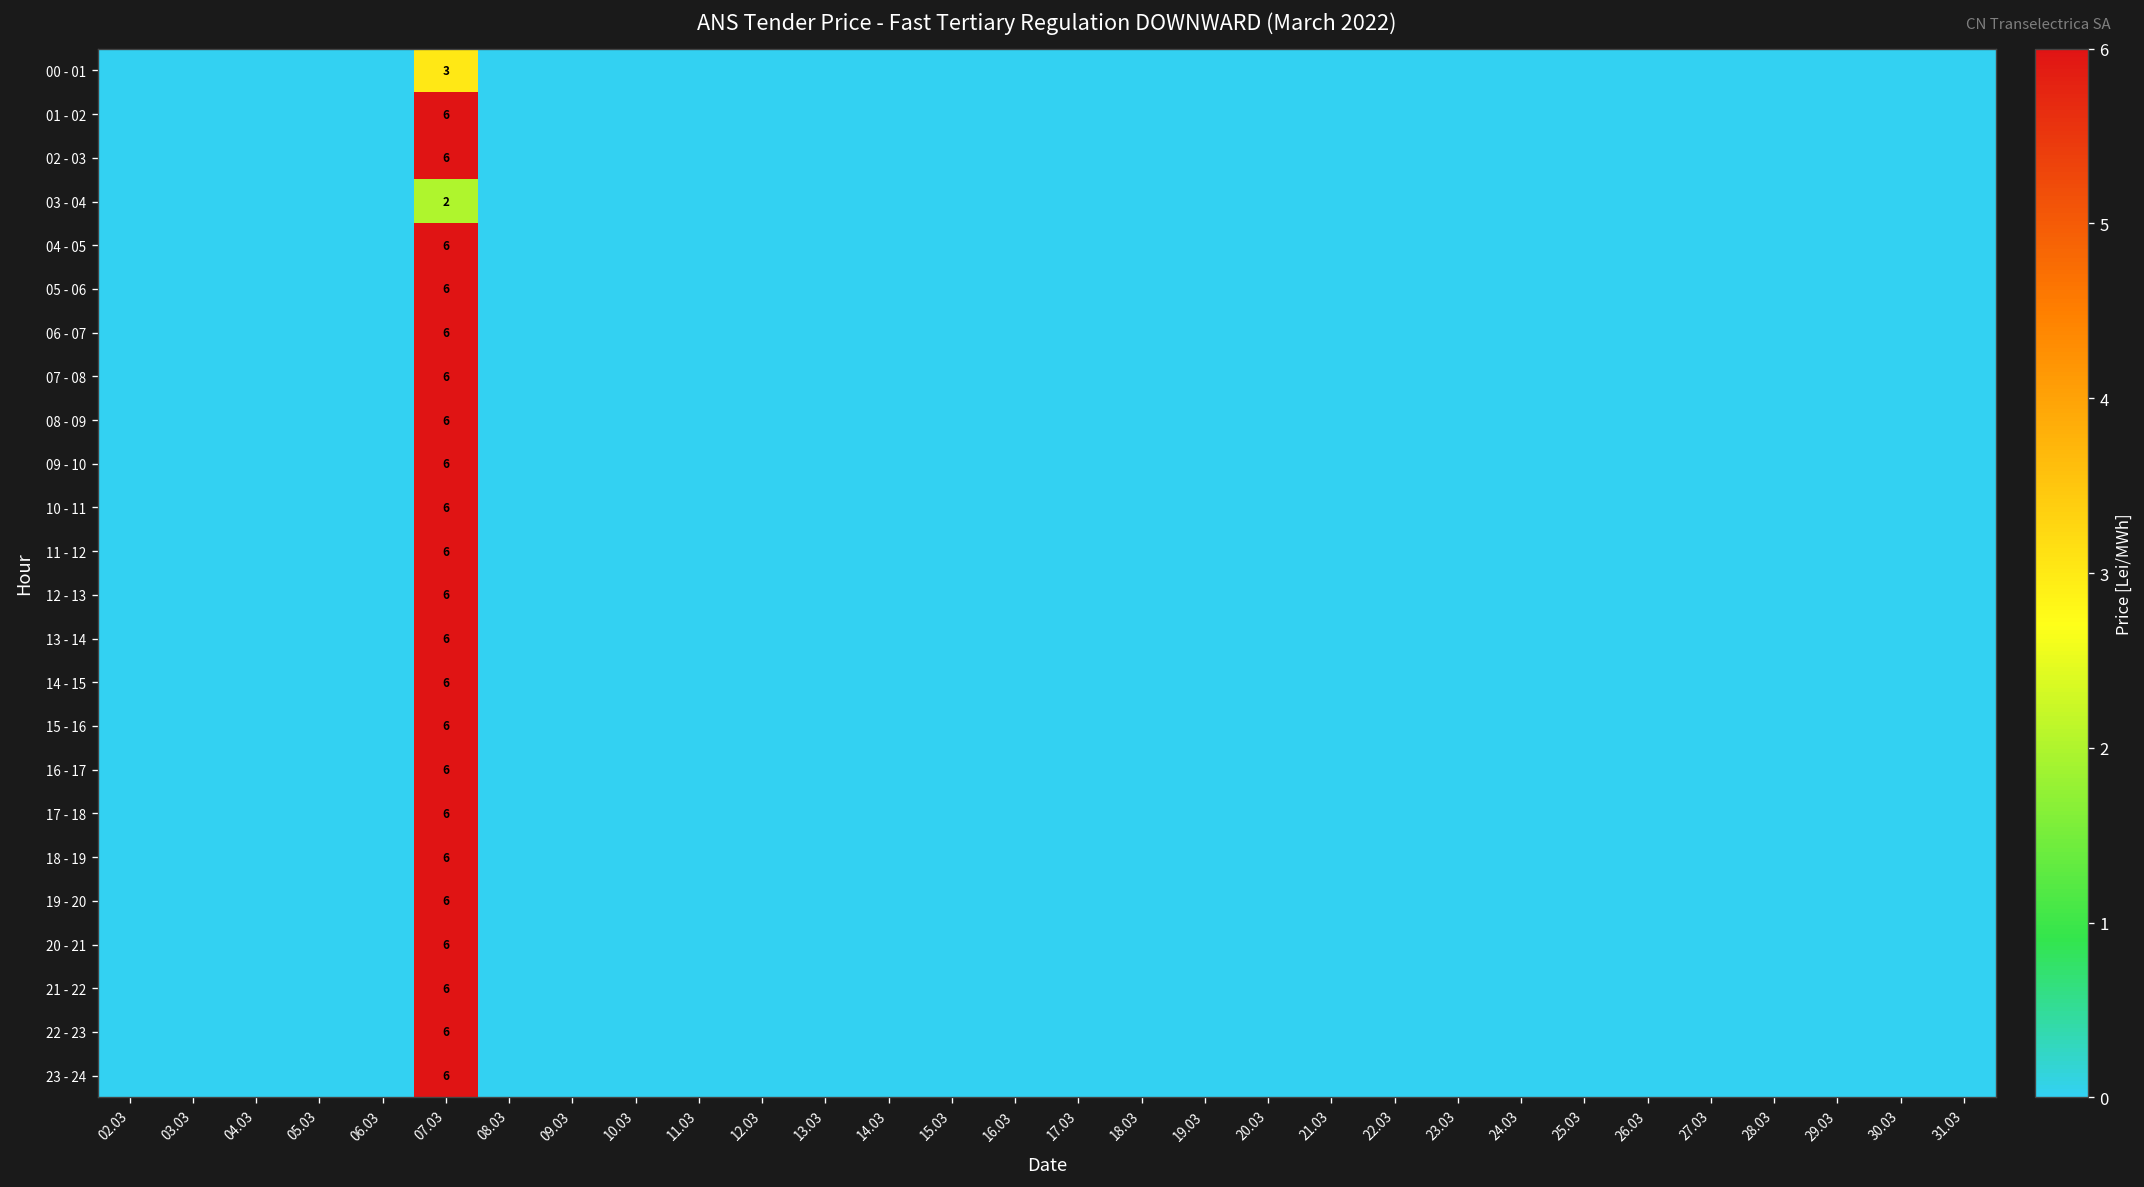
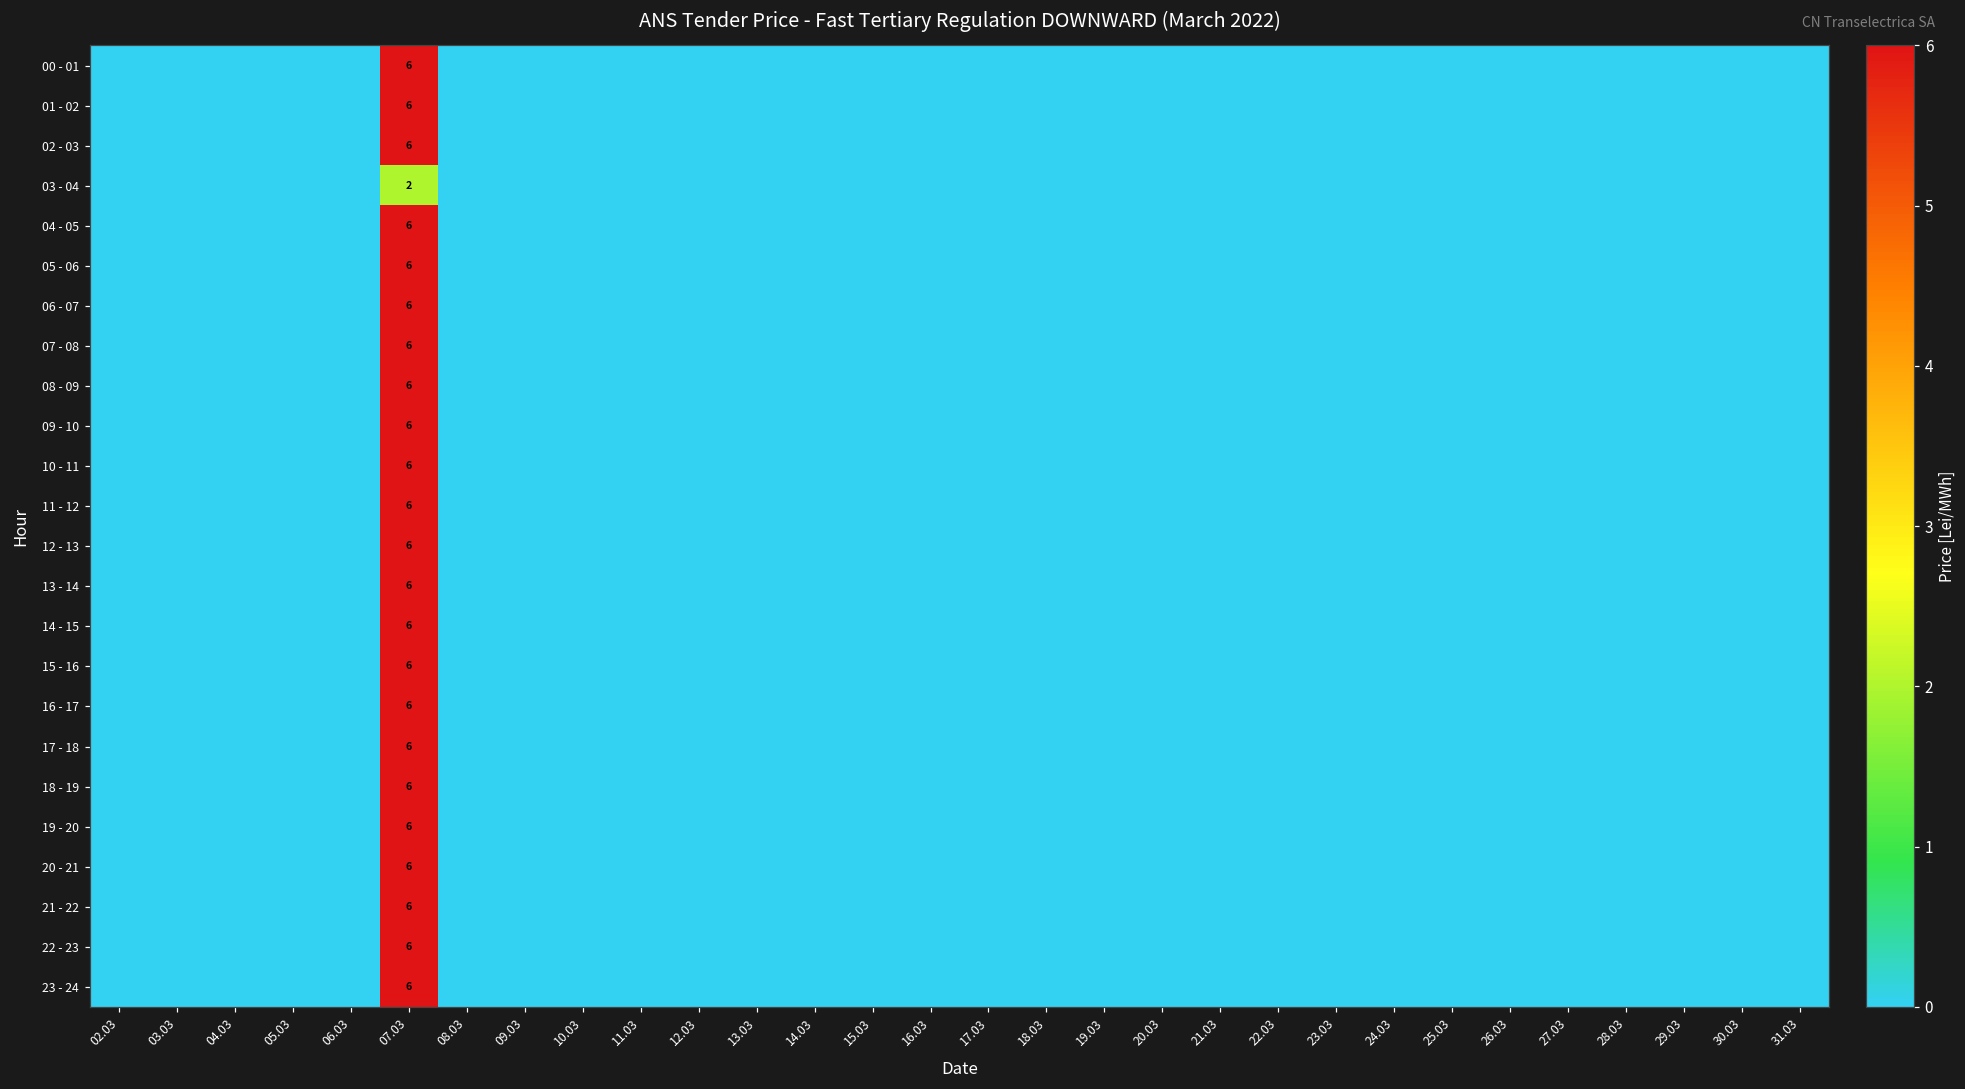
  {
    "00 - 01": {
-     "07.03": 3
+     "07.03": 6
    },
    "01 - 02": {
      "07.03": 6
    },
    "02 - 03": {
      "07.03": 6
    },
    "03 - 04": {
      "07.03": 2
    },
    "04 - 05": {
      "07.03": 6
    },
    "05 - 06": {
      "07.03": 6
    },
    "06 - 07": {
      "07.03": 6
    },
    "07 - 08": {
      "07.03": 6
    },
    "08 - 09": {
      "07.03": 6
    },
    "09 - 10": {
      "07.03": 6
    },
    "10 - 11": {
      "07.03": 6
    },
    "11 - 12": {
      "07.03": 6
    },
    "12 - 13": {
      "07.03": 6
    },
    "13 - 14": {
      "07.03": 6
    },
    "14 - 15": {
      "07.03": 6
    },
    "15 - 16": {
      "07.03": 6
    },
    "16 - 17": {
      "07.03": 6
    },
    "17 - 18": {
      "07.03": 6
    },
    "18 - 19": {
      "07.03": 6
    },
    "19 - 20": {
      "07.03": 6
    },
    "20 - 21": {
      "07.03": 6
    },
    "21 - 22": {
      "07.03": 6
    },
    "22 - 23": {
      "07.03": 6
    },
    "23 - 24": {
      "07.03": 6
    }
  }
